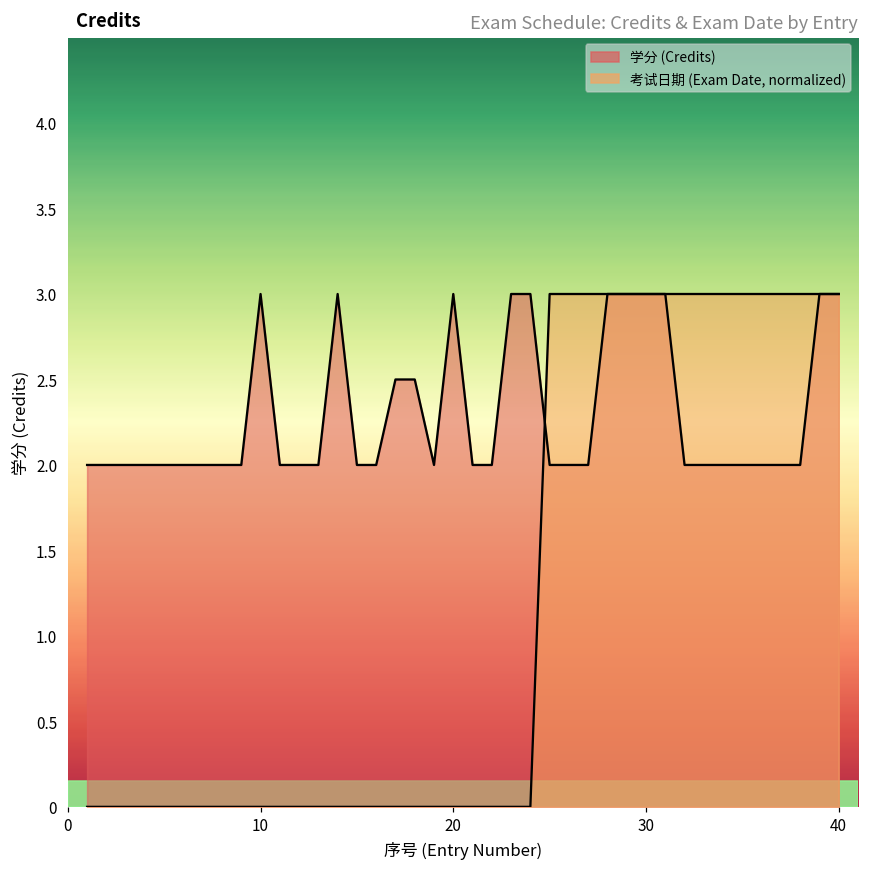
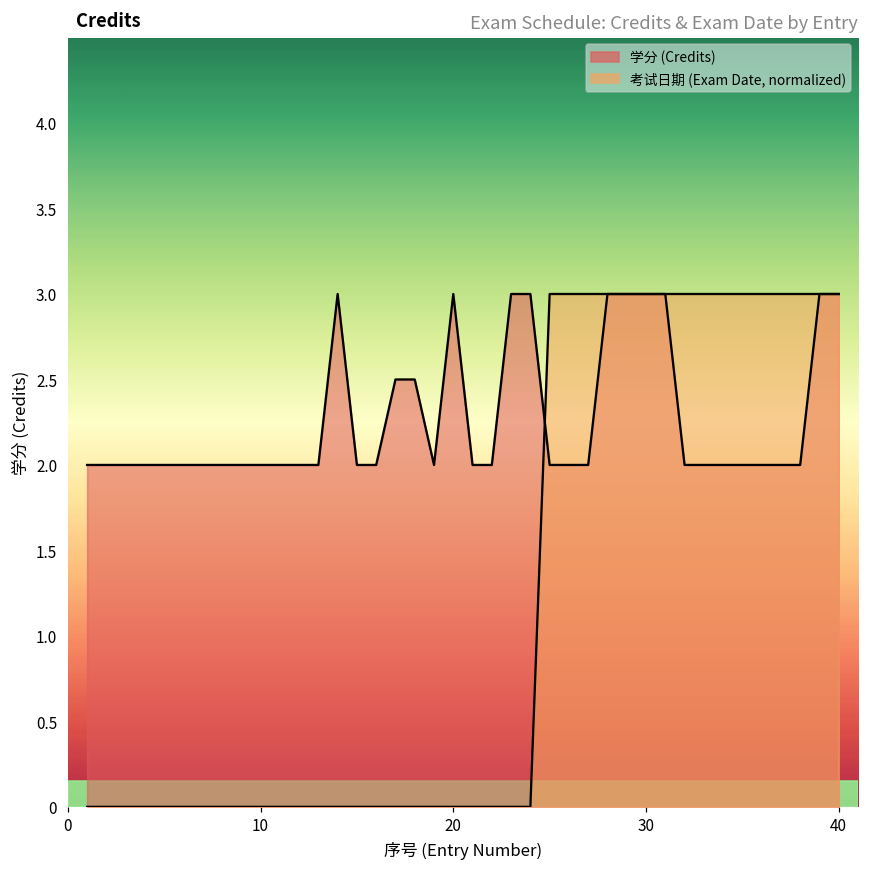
  {
    "学分 (Credits)": {
-     "10": 3,
+     "10": 2,
      "20": 3
    }
  }
